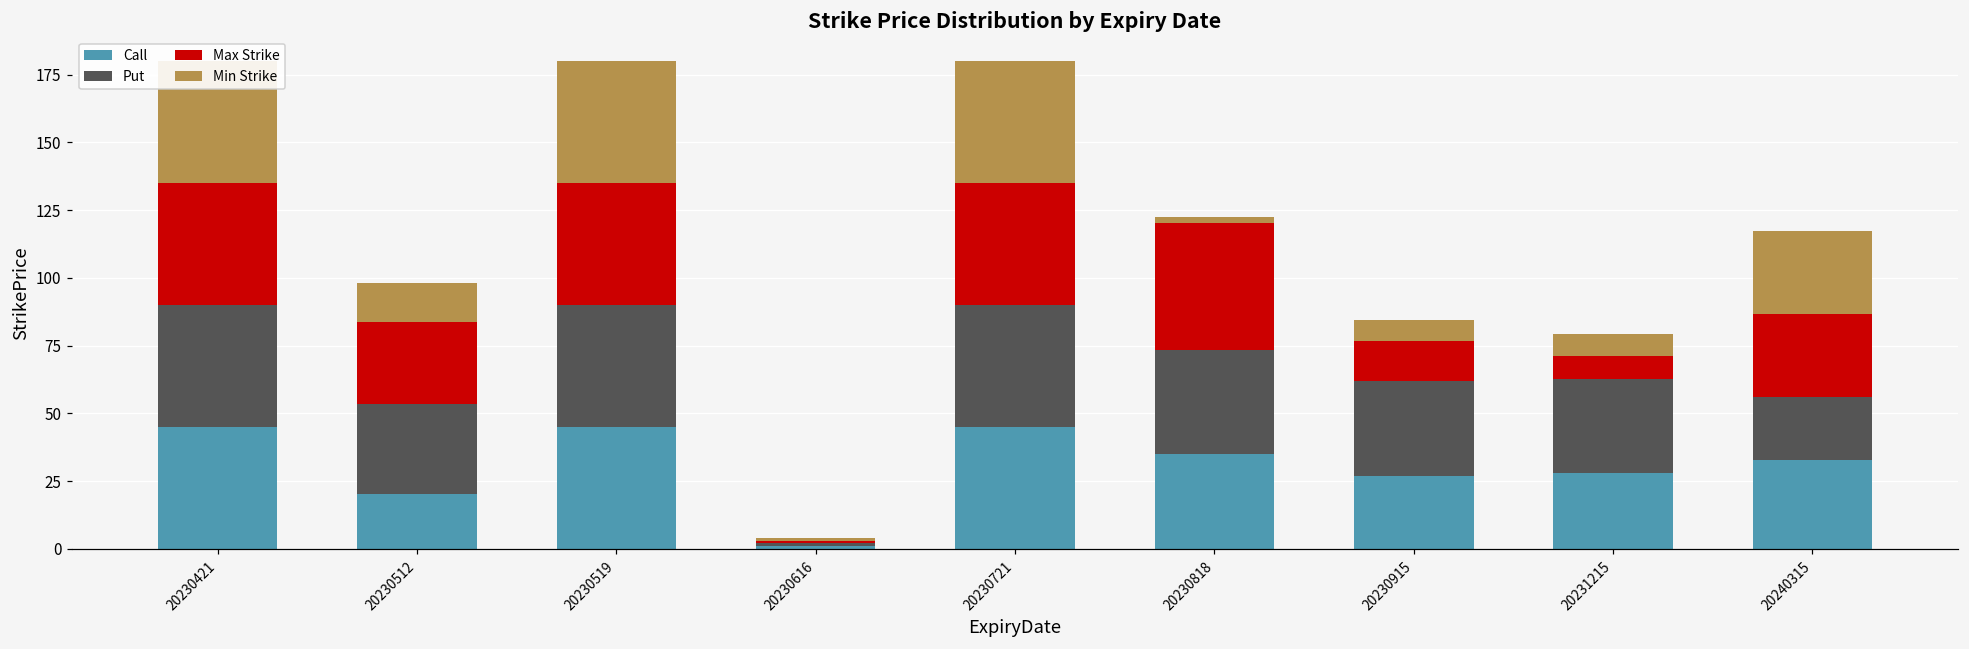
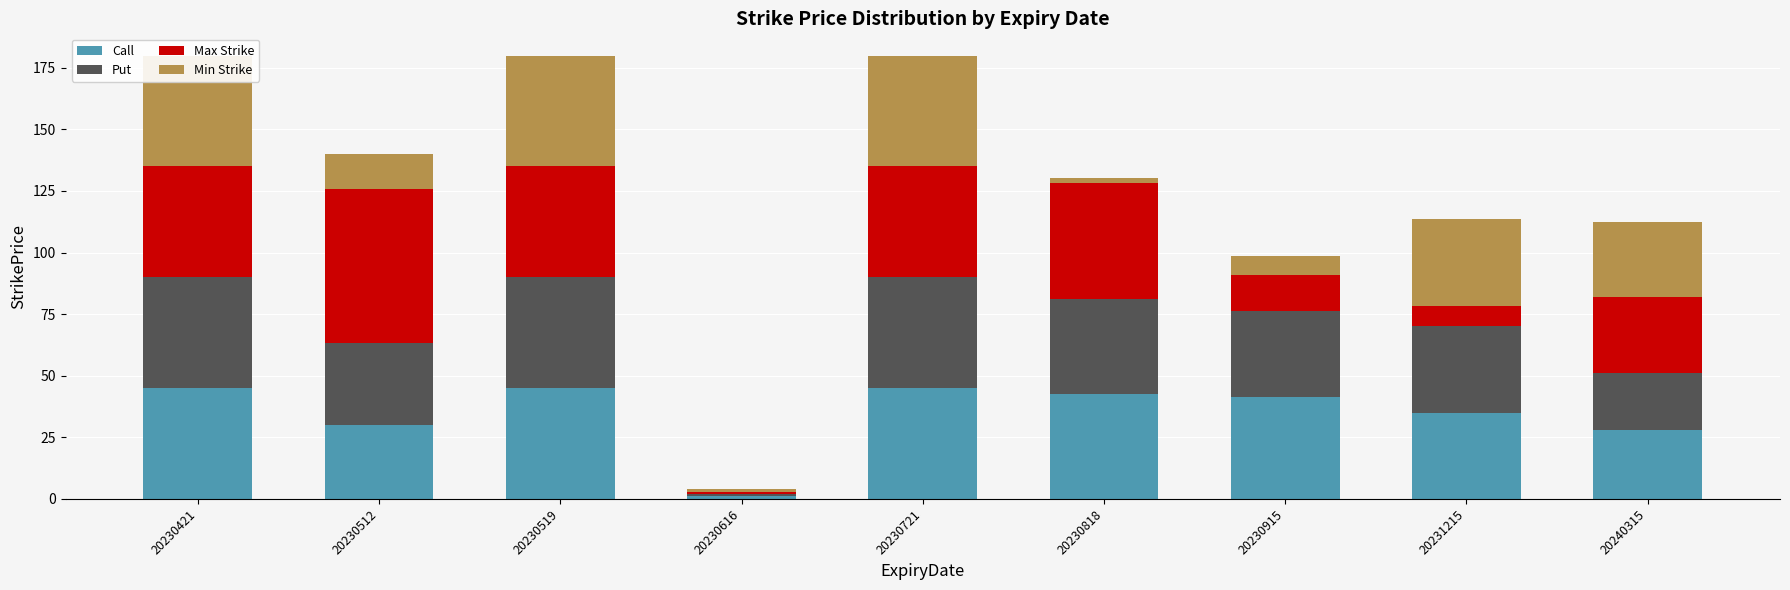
  {
    "Call": {
      "20230421": 45,
-     "20230512": 20,
+     "20230512": 30,
      "20230519": 45,
      "20230721": 45,
-     "20230818": 35,
-     "20230915": 27,
-     "20231215": 28,
-     "20240315": 33
+     "20230818": 43,
+     "20230915": 41,
+     "20231215": 35,
+     "20240315": 28
    },
    "Put": {
      "20230421": 45,
      "20230512": 33,
      "20230519": 45,
      "20230721": 45,
      "20230818": 38,
      "20230915": 35,
      "20231215": 35,
      "20240315": 23
    },
    "Max Strike": {
      "20230421": 45,
-     "20230512": 30,
+     "20230512": 62,
      "20230519": 45,
      "20230721": 45,
      "20230818": 47,
      "20230915": 15,
      "20231215": 9,
      "20240315": 31
    },
    "Min Strike": {
      "20230512": 14,
      "20230519": 45,
      "20230721": 45,
      "20230818": 2,
      "20230915": 8,
-     "20231215": 8,
+     "20231215": 35,
      "20240315": 30
    }
  }
